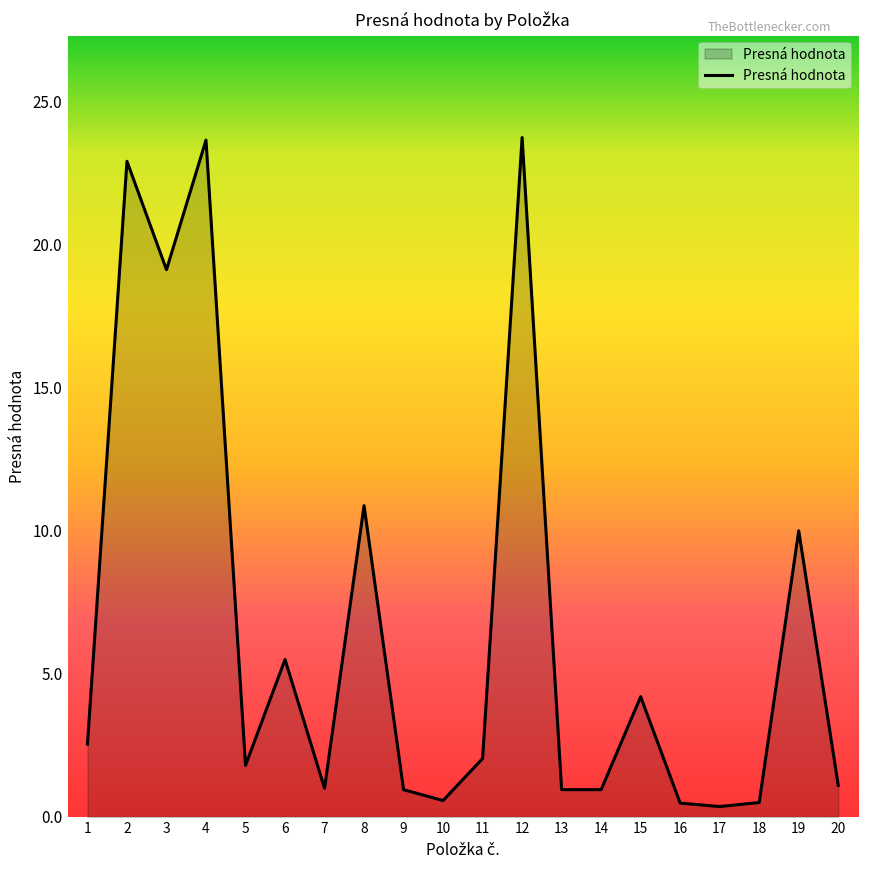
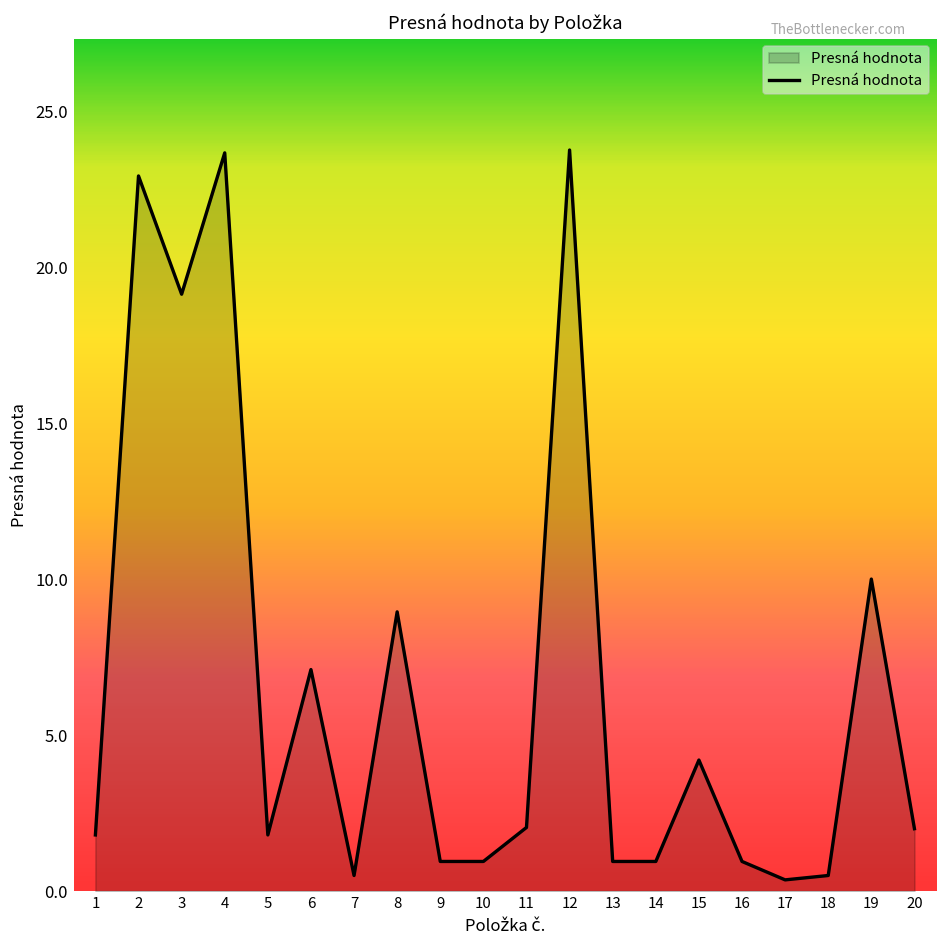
  {
-   "1": 2.5,
+   "1": 1.8,
    "2": 22.9,
    "3": 19.1,
    "4": 23.7,
    "5": 1.8,
-   "6": 5.5,
-   "7": 1.0,
-   "8": 10.9,
+   "6": 7.1,
+   "7": 0.5,
+   "8": 9.0,
    "9": 1.0,
-   "10": 0.6,
+   "10": 1.0,
    "11": 2.0,
    "12": 23.8,
    "13": 1.0,
    "14": 1.0,
    "15": 4.2,
-   "16": 0.5,
+   "16": 1.0,
    "17": 0.4,
    "18": 0.5,
    "19": 10.0,
-   "20": 1.1
+   "20": 2.0
  }
